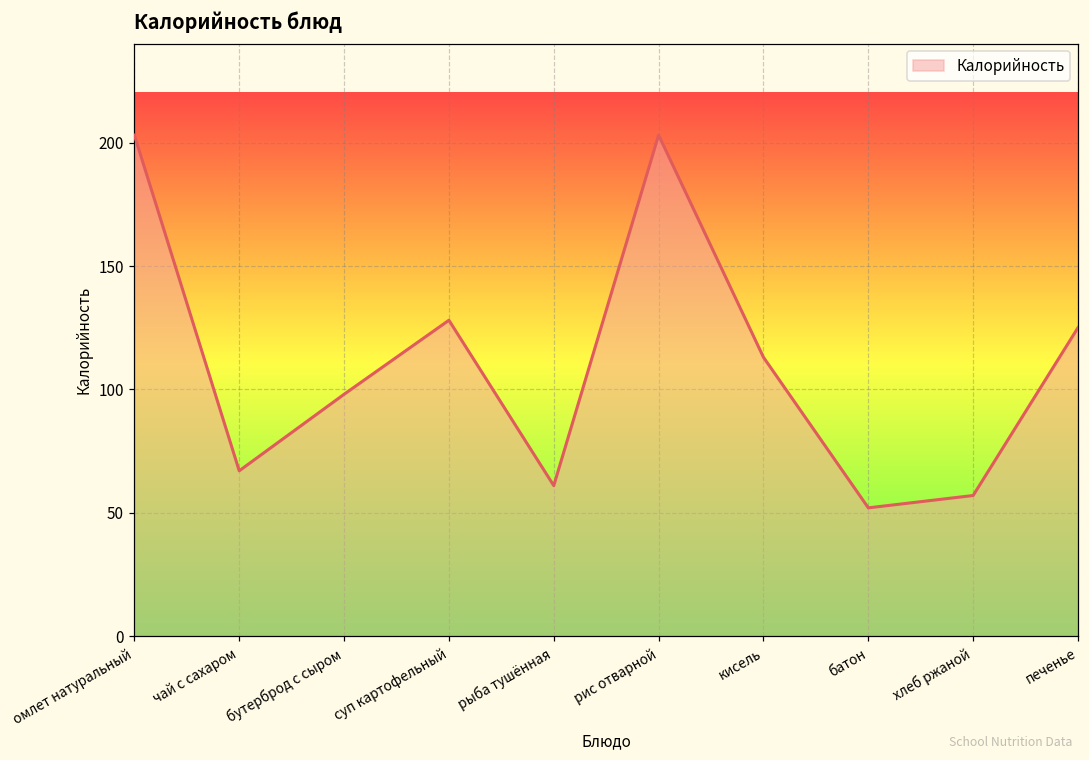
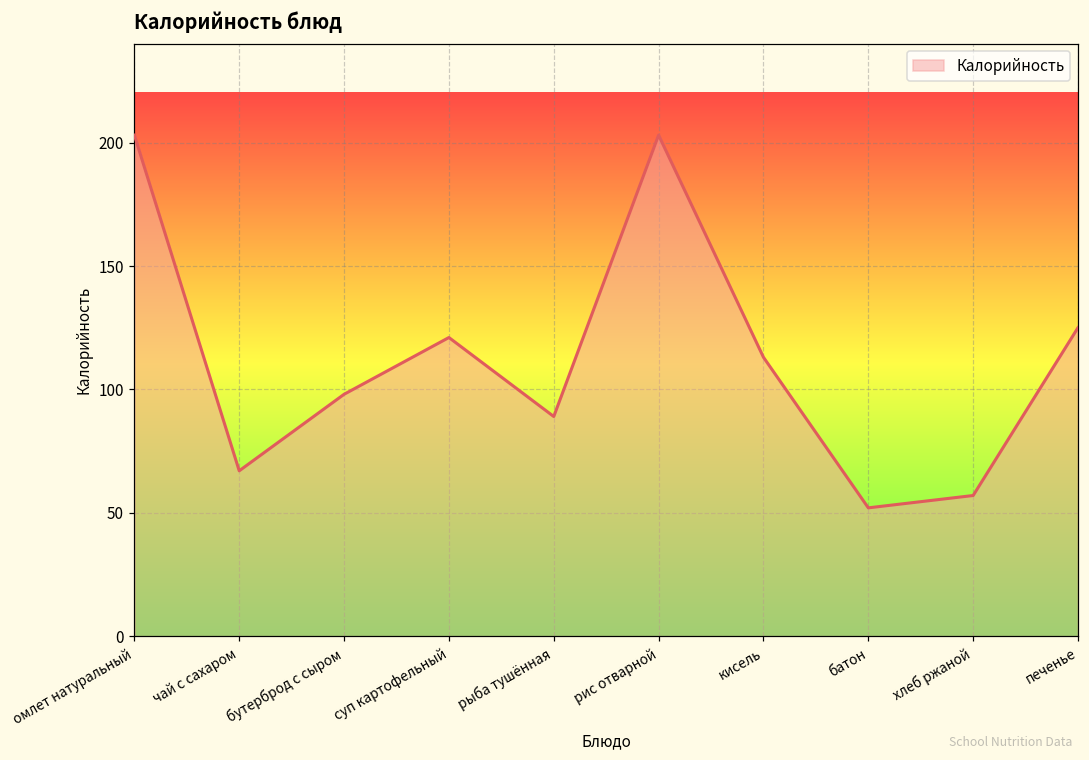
  {
    "омлет натуральный": 203,
    "чай с сахаром": 67,
    "бутерброд с сыром": 98,
-   "суп картофельный": 128,
-   "рыба тушённая": 61,
+   "суп картофельный": 121,
+   "рыба тушённая": 89,
    "рис отварной": 203,
    "кисель": 113,
    "батон": 52,
    "хлеб ржаной": 57,
    "печенье": 125
  }
